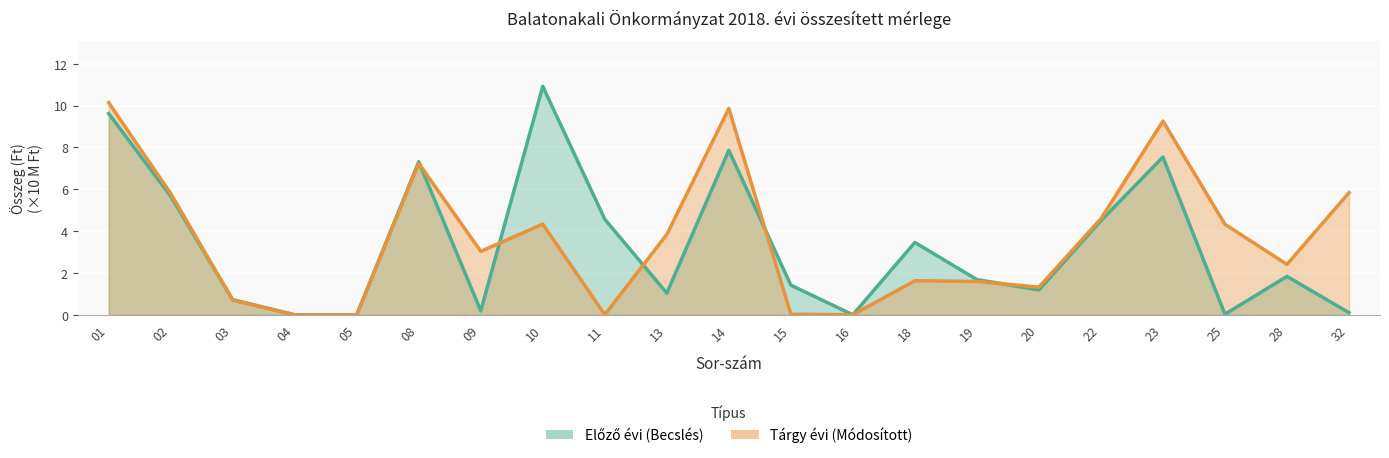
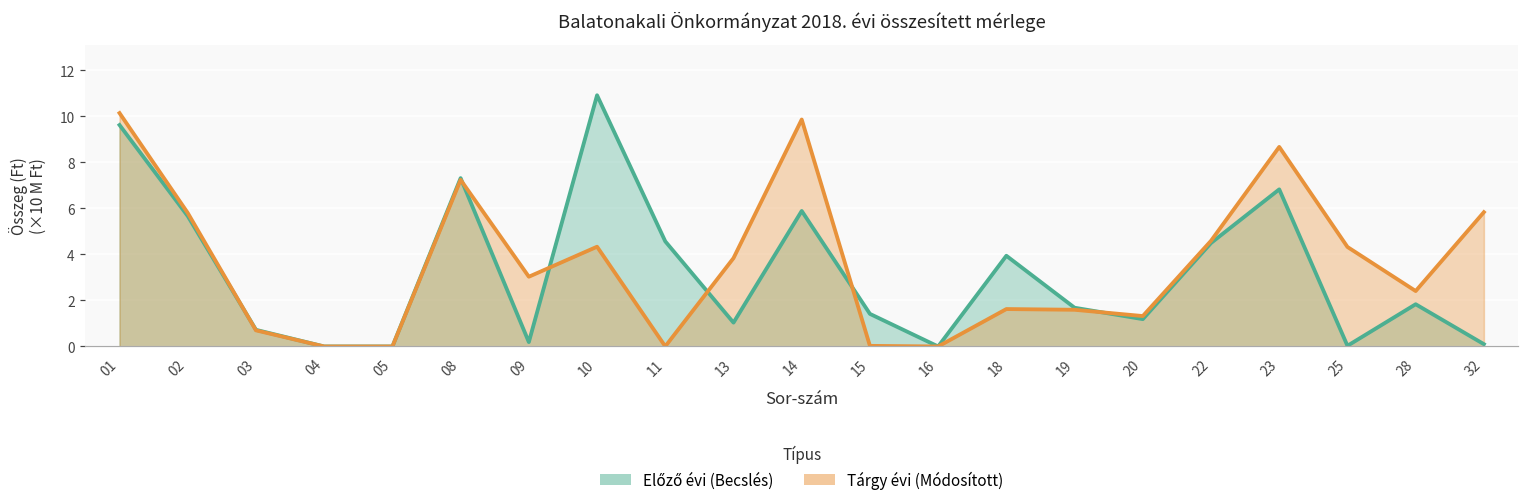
  {
    "Előző évi (Becslés)": {
      "01": 9.6,
      "02": 5.7,
      "09": 0.2,
      "10": 10.9,
      "11": 4.6,
      "13": 1.0,
-     "14": 7.9,
+     "14": 5.9,
      "15": 1.4,
-     "18": 3.5,
+     "18": 3.9,
      "20": 1.2,
-     "23": 7.5,
+     "23": 6.8,
      "25": 0.0,
      "28": 1.8,
      "32": 0.1
    },
    "Tárgy évi (Módosított)": {
      "01": 10.1,
      "02": 5.8,
      "09": 3.0,
      "10": 4.3,
      "11": 0.0,
      "13": 3.8,
      "14": 9.9,
      "15": 0.0,
      "18": 1.6,
      "20": 1.3,
-     "23": 9.3,
+     "23": 8.7,
      "25": 4.3,
      "28": 2.4,
      "32": 5.8
    }
  }
